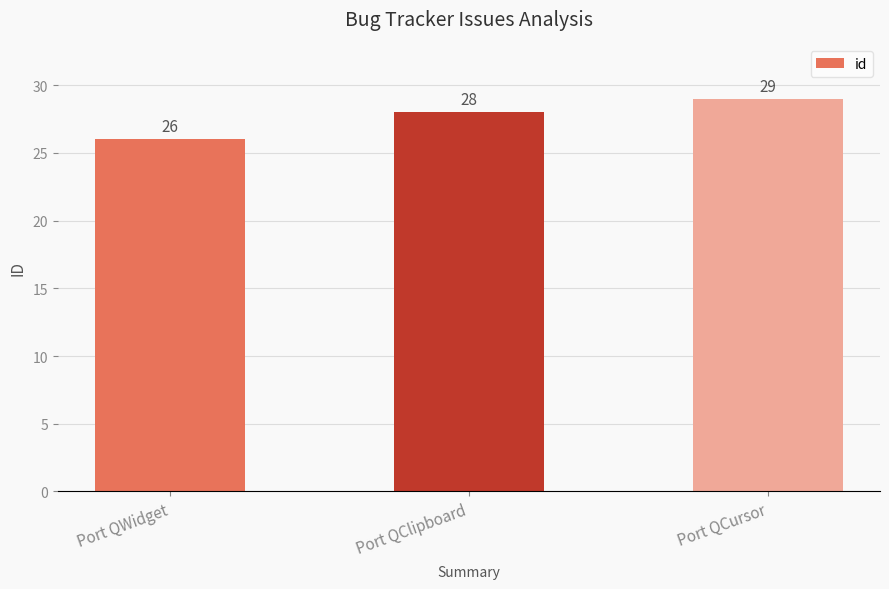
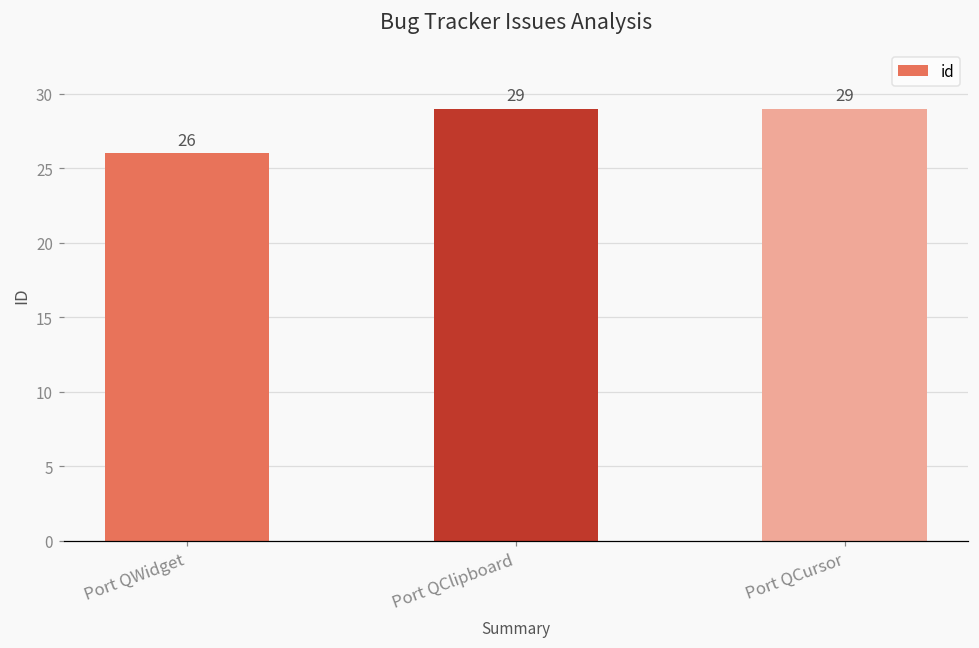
  {
    "Port QWidget": 26,
-   "Port QClipboard": 28,
+   "Port QClipboard": 29,
    "Port QCursor": 29
  }
